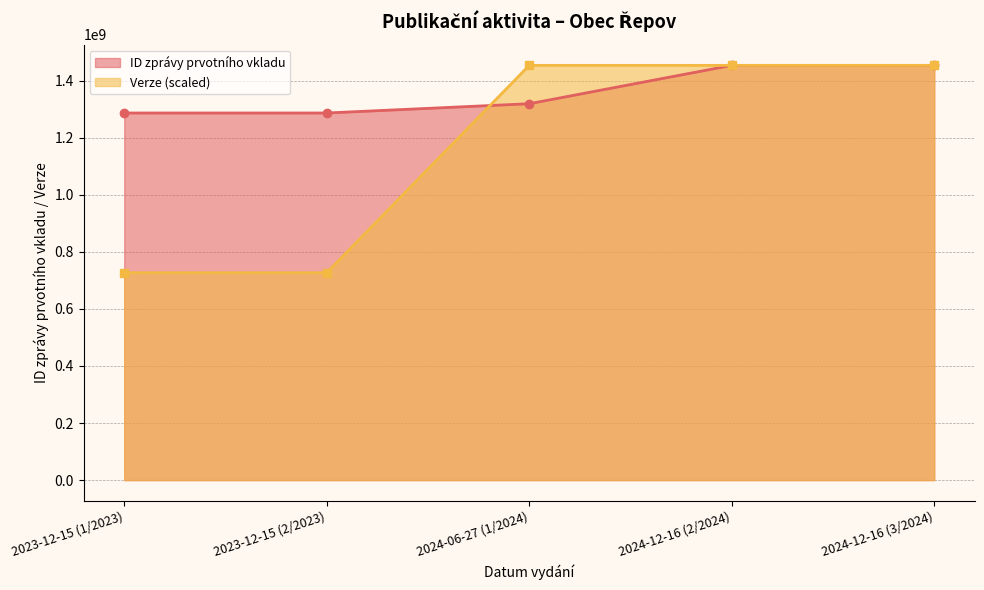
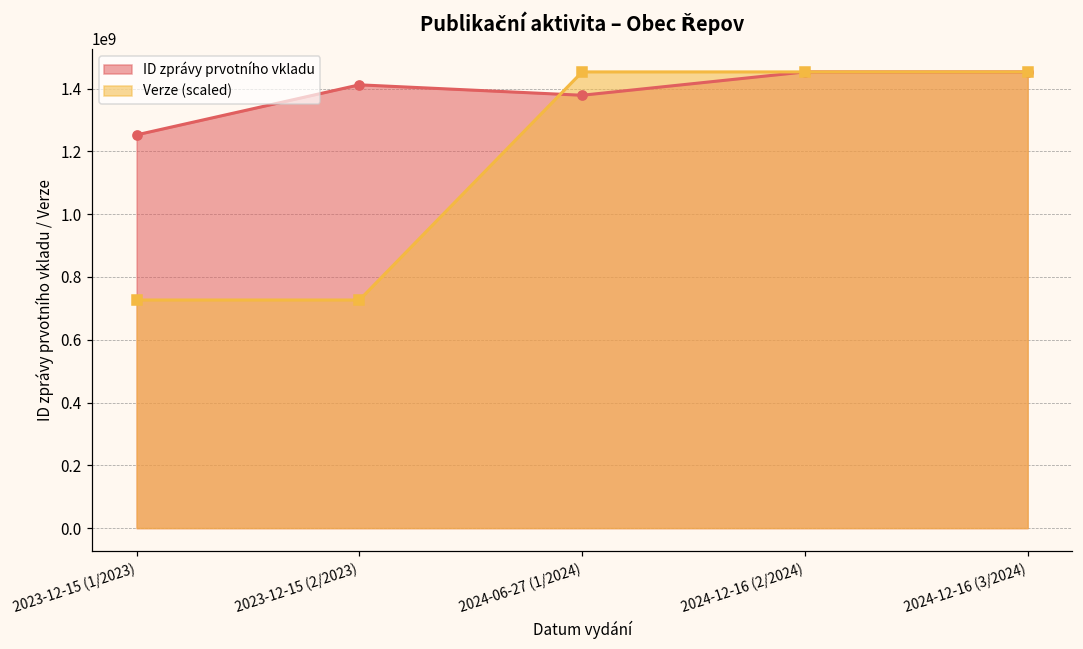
  {
    "ID zprávy prvotního vkladu": {
-     "2023-12-15 (1/2023)": 1290000000,
-     "2023-12-15 (2/2023)": 1290000000,
-     "2024-06-27 (1/2024)": 1320000000
+     "2023-12-15 (1/2023)": 1250000000,
+     "2023-12-15 (2/2023)": 1410000000,
+     "2024-06-27 (1/2024)": 1380000000
    },
    "Verze (scaled)": {
      "2023-12-15 (1/2023)": 730000000,
      "2023-12-15 (2/2023)": 730000000,
      "2024-06-27 (1/2024)": 1450000000
    }
  }
